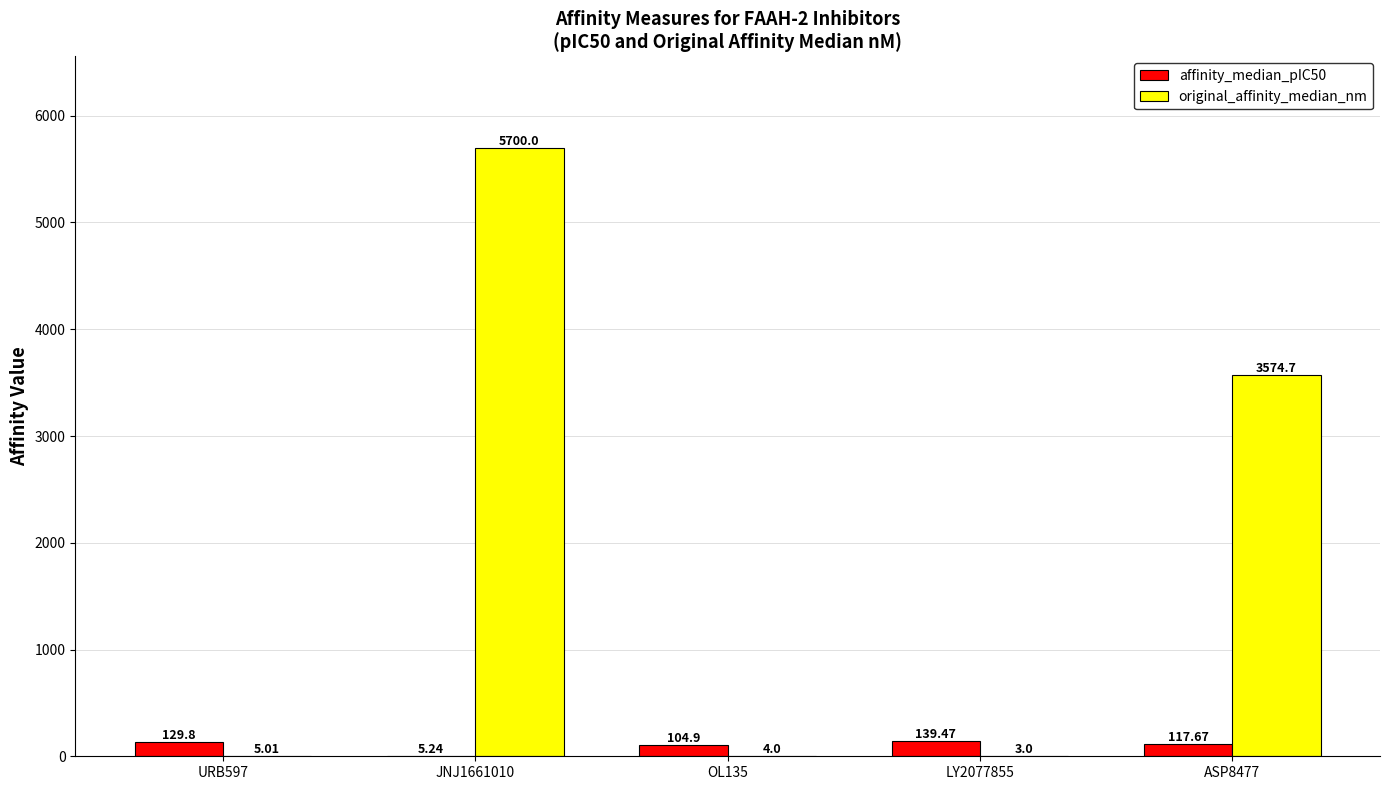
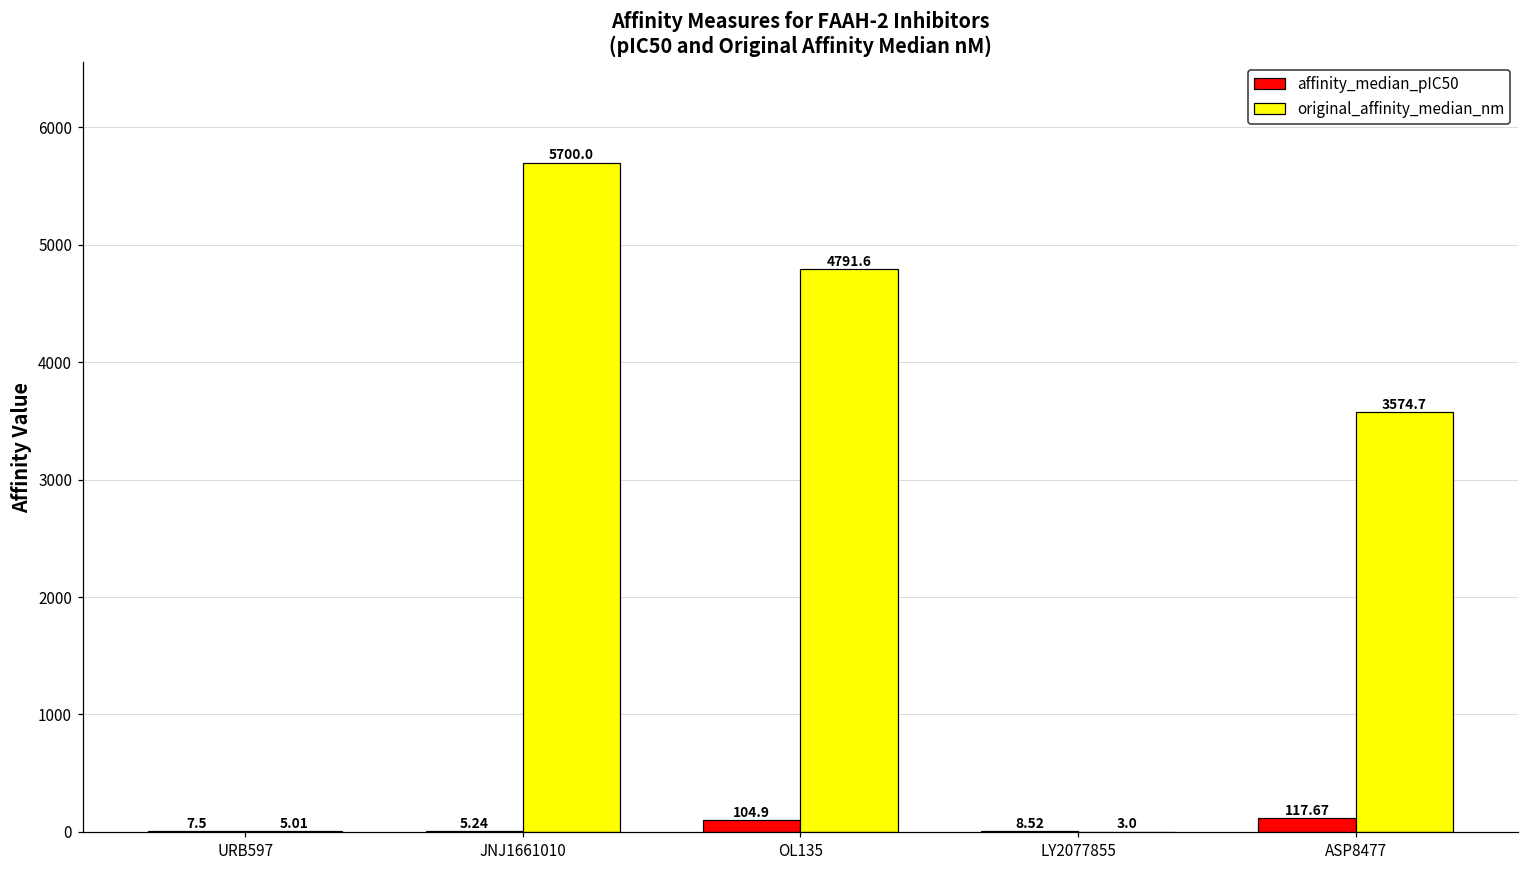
  {
    "affinity_median_pIC50": {
-     "URB597": 129.8,
+     "URB597": 7.5,
      "JNJ1661010": 5.24,
      "OL135": 104.9,
-     "LY2077855": 139.47,
+     "LY2077855": 8.52,
      "ASP8477": 117.67
    },
    "original_affinity_median_nm": {
      "URB597": 5.01,
      "JNJ1661010": 5700.0,
-     "OL135": 4.0,
+     "OL135": 4791.6,
      "LY2077855": 3.0,
      "ASP8477": 3574.7
    }
  }
